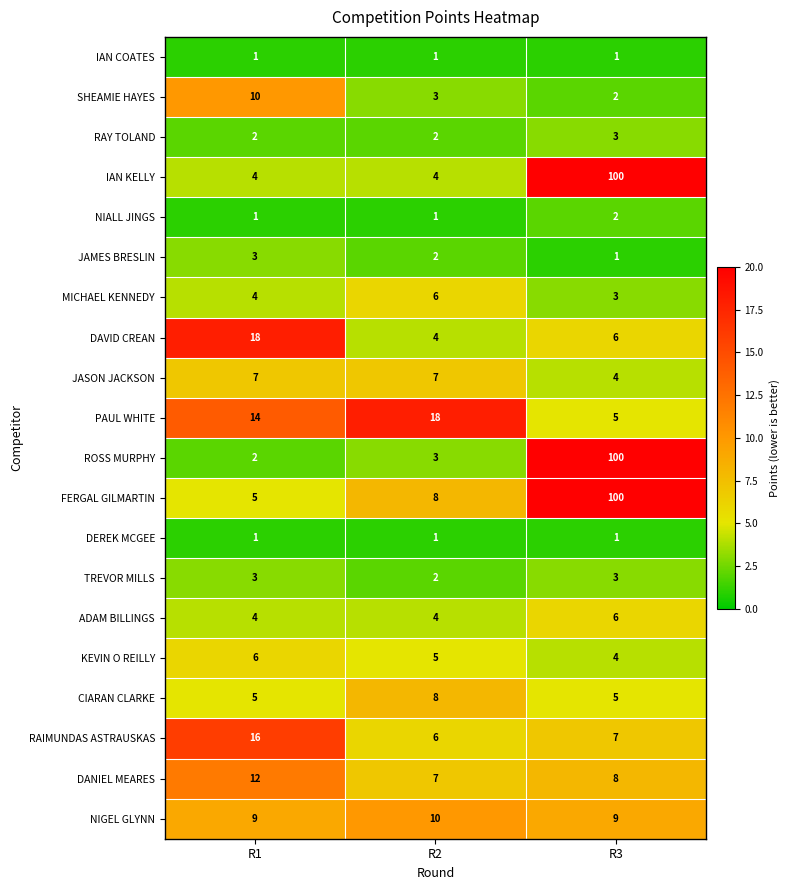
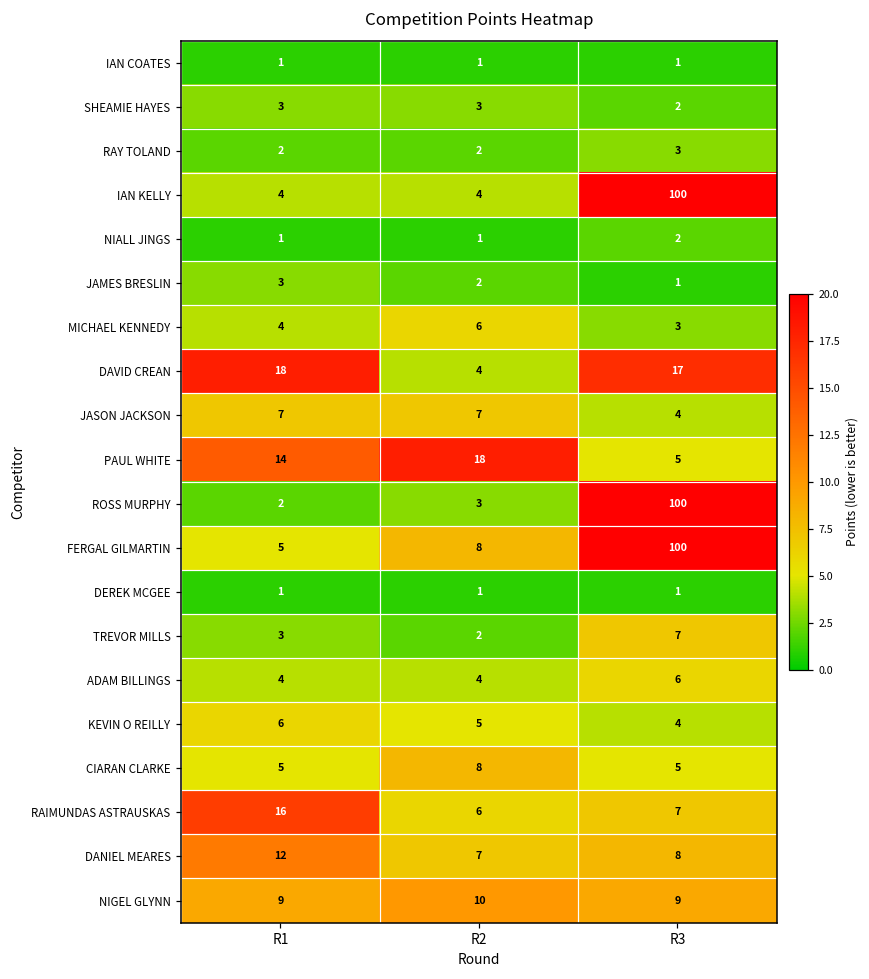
  {
    "IAN COATES": {
      "R1": 1,
      "R2": 1,
      "R3": 1
    },
    "SHEAMIE HAYES": {
-     "R1": 10,
+     "R1": 3,
      "R2": 3,
      "R3": 2
    },
    "RAY TOLAND": {
      "R1": 2,
      "R2": 2,
      "R3": 3
    },
    "IAN KELLY": {
      "R1": 4,
      "R2": 4,
      "R3": 100
    },
    "NIALL JINGS": {
      "R1": 1,
      "R2": 1,
      "R3": 2
    },
    "JAMES BRESLIN": {
      "R1": 3,
      "R2": 2,
      "R3": 1
    },
    "MICHAEL KENNEDY": {
      "R1": 4,
      "R2": 6,
      "R3": 3
    },
    "DAVID CREAN": {
      "R1": 18,
      "R2": 4,
-     "R3": 6
+     "R3": 17
    },
    "JASON JACKSON": {
      "R1": 7,
      "R2": 7,
      "R3": 4
    },
    "PAUL WHITE": {
      "R1": 14,
      "R2": 18,
      "R3": 5
    },
    "ROSS MURPHY": {
      "R1": 2,
      "R2": 3,
      "R3": 100
    },
    "FERGAL GILMARTIN": {
      "R1": 5,
      "R2": 8,
      "R3": 100
    },
    "DEREK MCGEE": {
      "R1": 1,
      "R2": 1,
      "R3": 1
    },
    "TREVOR MILLS": {
      "R1": 3,
      "R2": 2,
-     "R3": 3
+     "R3": 7
    },
    "ADAM BILLINGS": {
      "R1": 4,
      "R2": 4,
      "R3": 6
    },
    "KEVIN O REILLY": {
      "R1": 6,
      "R2": 5,
      "R3": 4
    },
    "CIARAN CLARKE": {
      "R1": 5,
      "R2": 8,
      "R3": 5
    },
    "RAIMUNDAS ASTRAUSKAS": {
      "R1": 16,
      "R2": 6,
      "R3": 7
    },
    "DANIEL MEARES": {
      "R1": 12,
      "R2": 7,
      "R3": 8
    },
    "NIGEL GLYNN": {
      "R1": 9,
      "R2": 10,
      "R3": 9
    }
  }
